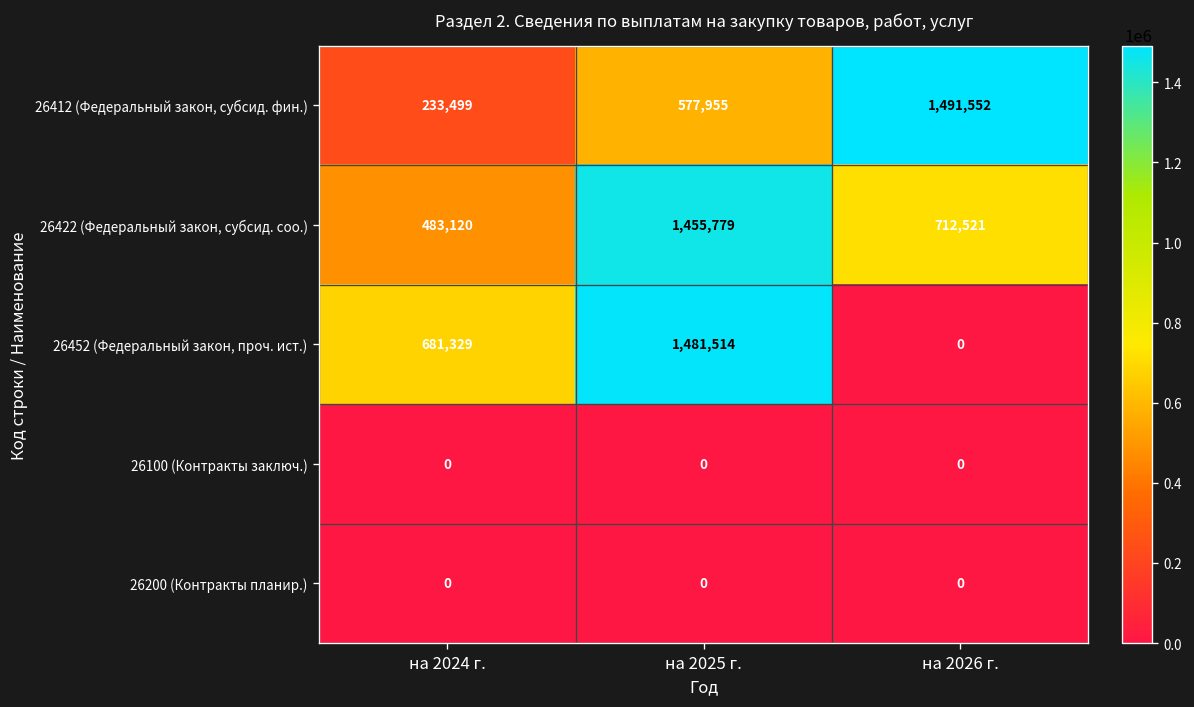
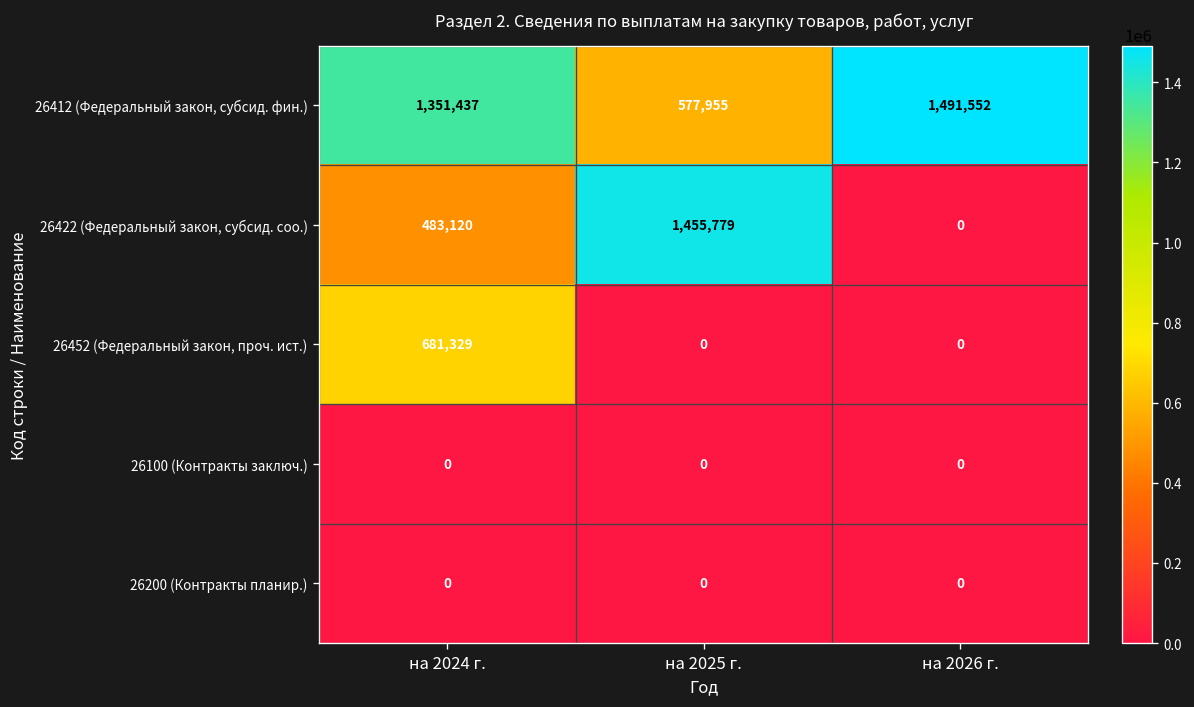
  {
    "26412 (Федеральный закон, субсид. фин.)": {
-     "на 2024 г.": "233,499",
+     "на 2024 г.": "1,351,437",
      "на 2025 г.": "577,955",
      "на 2026 г.": "1,491,552"
    },
    "26422 (Федеральный закон, субсид. соо.)": {
      "на 2024 г.": "483,120",
      "на 2025 г.": "1,455,779",
-     "на 2026 г.": "712,521"
+     "на 2026 г.": "0"
    },
    "26452 (Федеральный закон, проч. ист.)": {
      "на 2024 г.": "681,329",
-     "на 2025 г.": "1,481,514",
+     "на 2025 г.": "0",
      "на 2026 г.": "0"
    },
    "26100 (Контракты заключ.)": {
      "на 2024 г.": "0",
      "на 2025 г.": "0",
      "на 2026 г.": "0"
    },
    "26200 (Контракты планир.)": {
      "на 2024 г.": "0",
      "на 2025 г.": "0",
      "на 2026 г.": "0"
    }
  }
